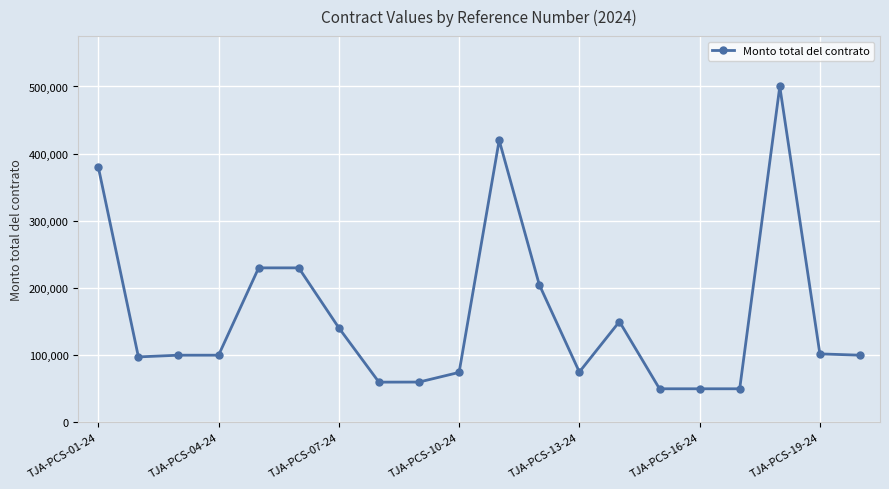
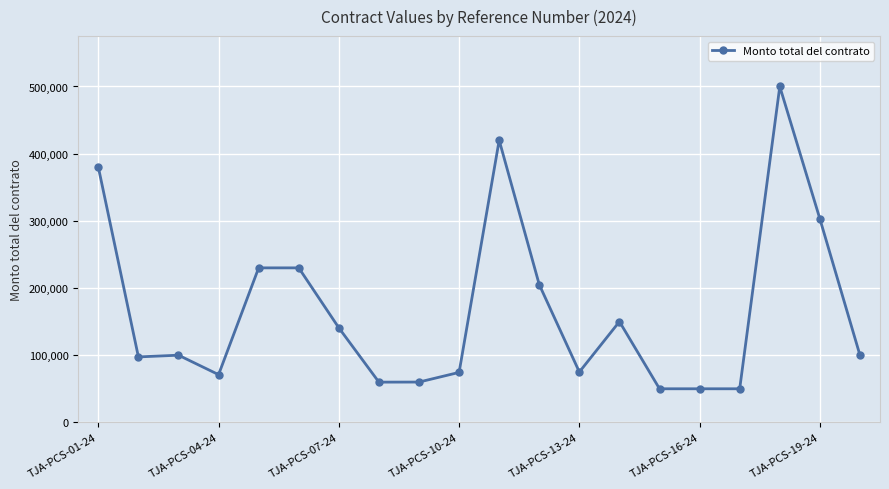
  {
    "TJA-PCS-01-24": "380,000",
-   "TJA-PCS-04-24": "100,000",
+   "TJA-PCS-04-24": "70,000",
    "TJA-PCS-07-24": "140,000",
    "TJA-PCS-10-24": "70,000",
    "TJA-PCS-13-24": "80,000",
    "TJA-PCS-16-24": "50,000",
-   "TJA-PCS-19-24": "100,000"
+   "TJA-PCS-19-24": "300,000"
  }
